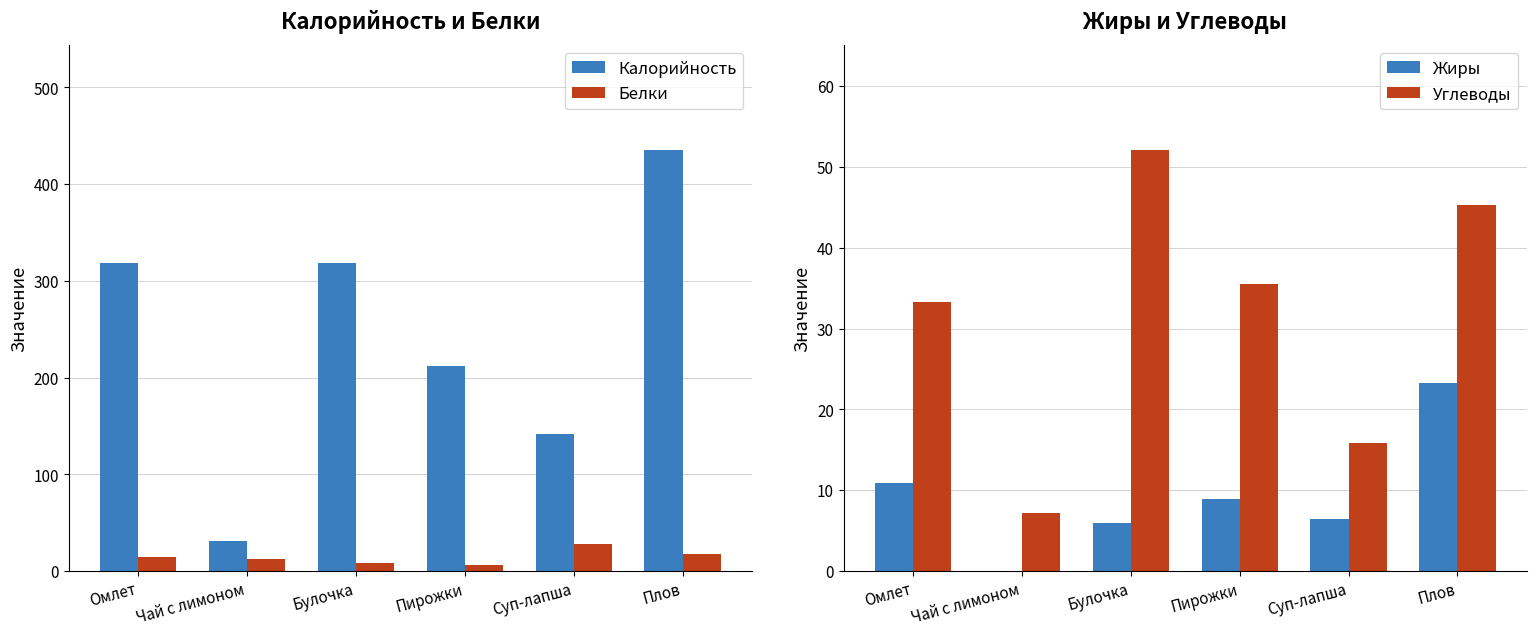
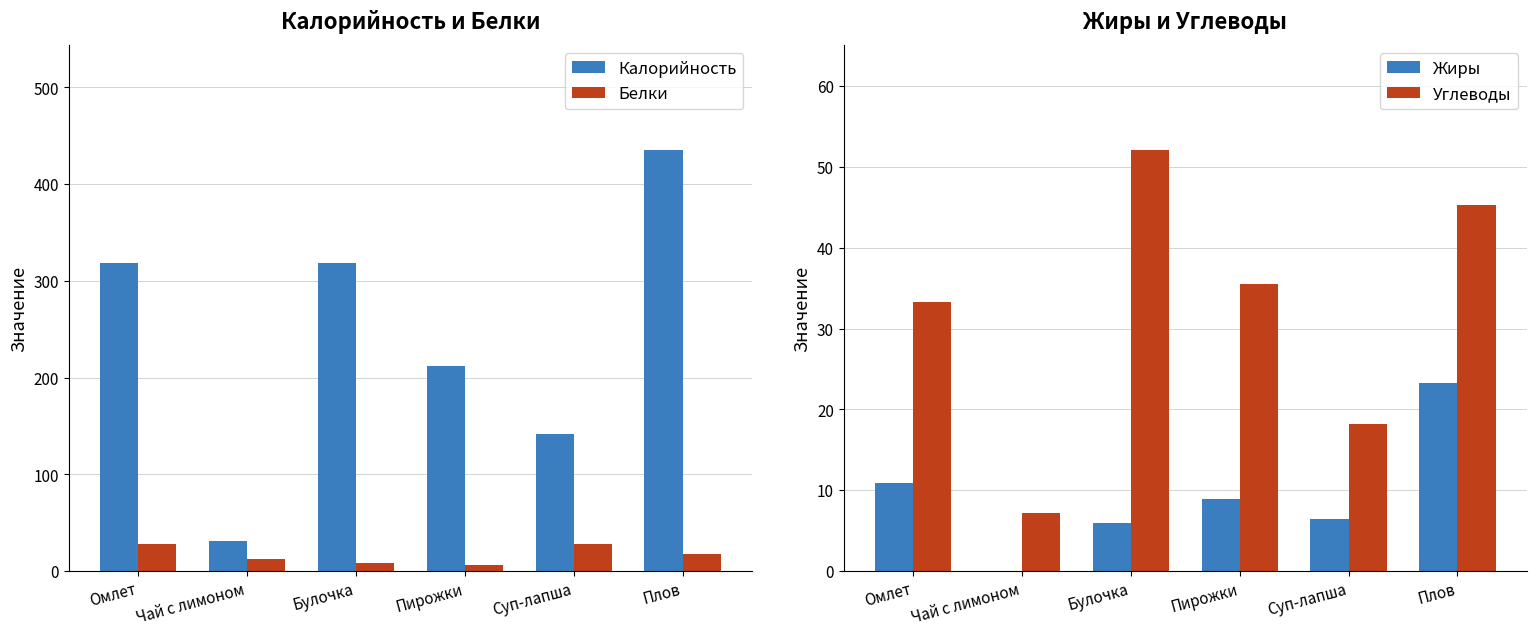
  {
    "Калорийность и Белки": {
      "Калорийность": {
        "Омлет": 320,
        "Чай с лимоном": 30,
        "Булочка": 320,
        "Пирожки": 210,
        "Суп-лапша": 140,
        "Плов": 440
      },
      "Белки": {
-       "Омлет": 10,
+       "Омлет": 30,
        "Чай с лимоном": 10,
        "Булочка": 10,
        "Пирожки": 10,
        "Суп-лапша": 30,
        "Плов": 20
      }
    },
    "Жиры и Углеводы": {
      "Жиры": {
        "Омлет": 11,
        "Чай с лимоном": 0,
        "Булочка": 6,
        "Пирожки": 9,
        "Суп-лапша": 6,
        "Плов": 23
      },
      "Углеводы": {
        "Омлет": 33,
        "Чай с лимоном": 7,
        "Булочка": 52,
        "Пирожки": 35,
-       "Суп-лапша": 16,
+       "Суп-лапша": 18,
        "Плов": 45
      }
    }
  }
